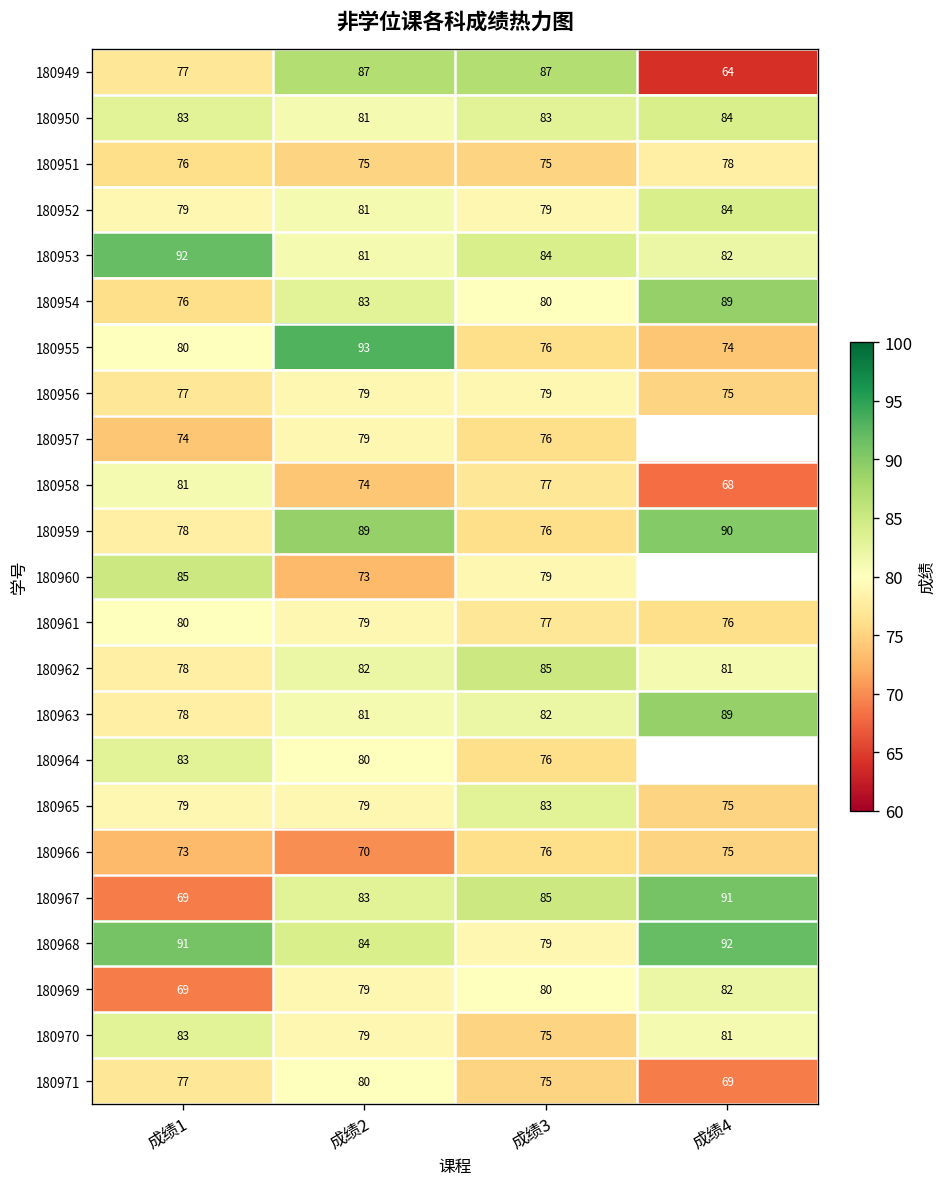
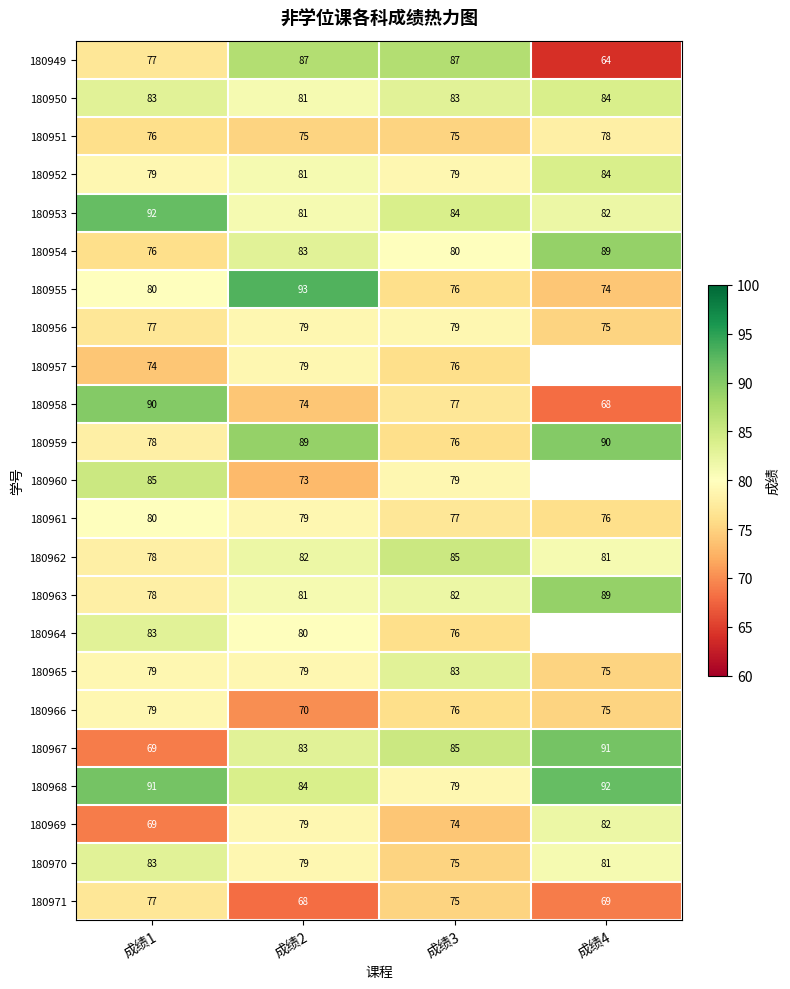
  {
    "180949": {
      "成绩1": 77,
      "成绩2": 87,
      "成绩3": 87,
      "成绩4": 64
    },
    "180950": {
      "成绩1": 83,
      "成绩2": 81,
      "成绩3": 83,
      "成绩4": 84
    },
    "180951": {
      "成绩1": 76,
      "成绩2": 75,
      "成绩3": 75,
      "成绩4": 78
    },
    "180952": {
      "成绩1": 79,
      "成绩2": 81,
      "成绩3": 79,
      "成绩4": 84
    },
    "180953": {
      "成绩1": 92,
      "成绩2": 81,
      "成绩3": 84,
      "成绩4": 82
    },
    "180954": {
      "成绩1": 76,
      "成绩2": 83,
      "成绩3": 80,
      "成绩4": 89
    },
    "180955": {
      "成绩1": 80,
      "成绩2": 93,
      "成绩3": 76,
      "成绩4": 74
    },
    "180956": {
      "成绩1": 77,
      "成绩2": 79,
      "成绩3": 79,
      "成绩4": 75
    },
    "180957": {
      "成绩1": 74,
      "成绩2": 79,
      "成绩3": 76
    },
    "180958": {
-     "成绩1": 81,
+     "成绩1": 90,
      "成绩2": 74,
      "成绩3": 77,
      "成绩4": 68
    },
    "180959": {
      "成绩1": 78,
      "成绩2": 89,
      "成绩3": 76,
      "成绩4": 90
    },
    "180960": {
      "成绩1": 85,
      "成绩2": 73,
      "成绩3": 79
    },
    "180961": {
      "成绩1": 80,
      "成绩2": 79,
      "成绩3": 77,
      "成绩4": 76
    },
    "180962": {
      "成绩1": 78,
      "成绩2": 82,
      "成绩3": 85,
      "成绩4": 81
    },
    "180963": {
      "成绩1": 78,
      "成绩2": 81,
      "成绩3": 82,
      "成绩4": 89
    },
    "180964": {
      "成绩1": 83,
      "成绩2": 80,
      "成绩3": 76
    },
    "180965": {
      "成绩1": 79,
      "成绩2": 79,
      "成绩3": 83,
      "成绩4": 75
    },
    "180966": {
-     "成绩1": 73,
+     "成绩1": 79,
      "成绩2": 70,
      "成绩3": 76,
      "成绩4": 75
    },
    "180967": {
      "成绩1": 69,
      "成绩2": 83,
      "成绩3": 85,
      "成绩4": 91
    },
    "180968": {
      "成绩1": 91,
      "成绩2": 84,
      "成绩3": 79,
      "成绩4": 92
    },
    "180969": {
      "成绩1": 69,
      "成绩2": 79,
-     "成绩3": 80,
+     "成绩3": 74,
      "成绩4": 82
    },
    "180970": {
      "成绩1": 83,
      "成绩2": 79,
      "成绩3": 75,
      "成绩4": 81
    },
    "180971": {
      "成绩1": 77,
-     "成绩2": 80,
+     "成绩2": 68,
      "成绩3": 75,
      "成绩4": 69
    }
  }
